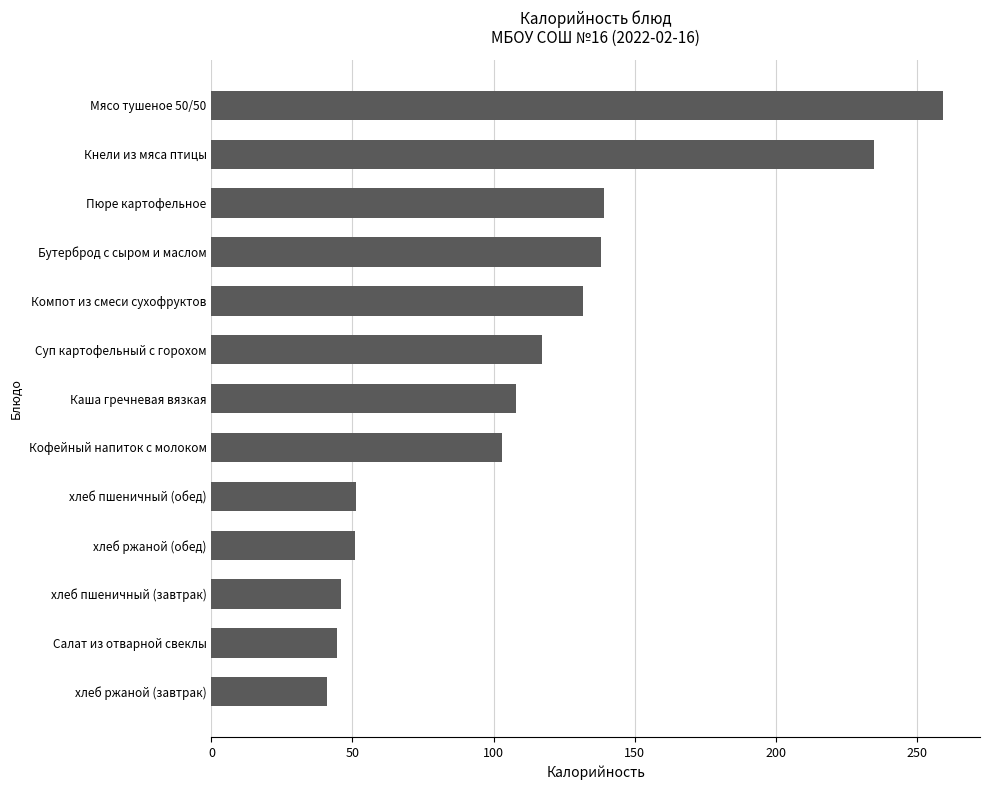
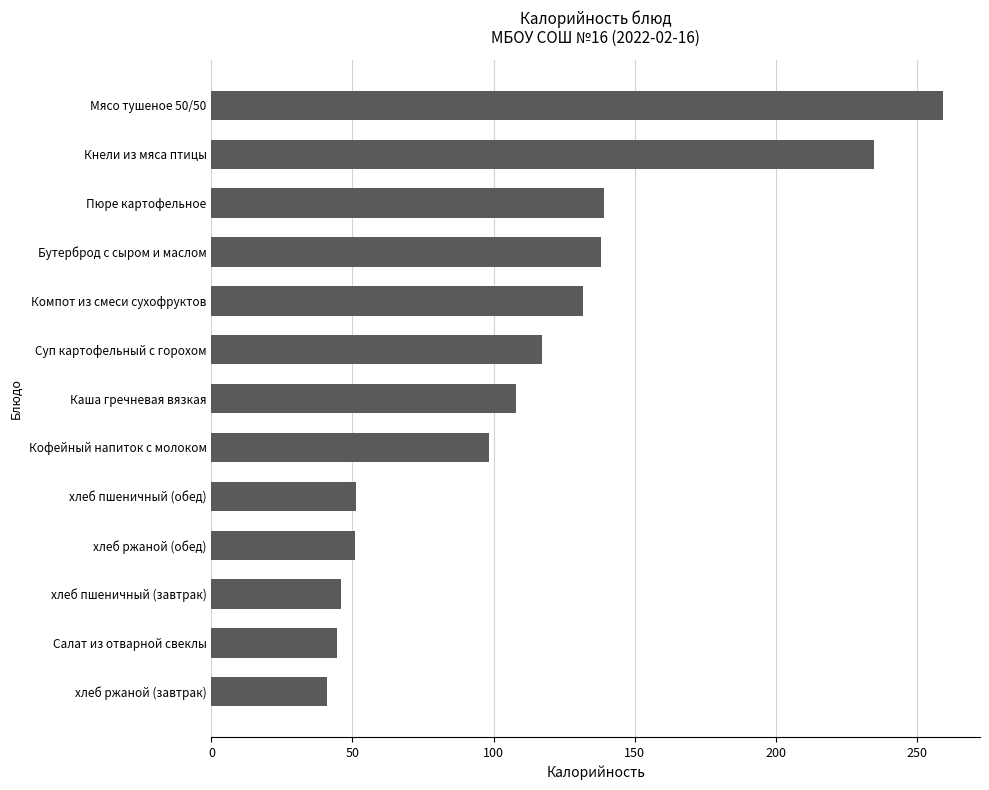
  {
    "Мясо тушеное 50/50": 259,
    "Кнели из мяса птицы": 235,
    "Пюре картофельное": 139,
    "Бутерброд с сыром и маслом": 138,
    "Компот из смеси сухофруктов": 132,
    "Суп картофельный с горохом": 117,
    "Каша гречневая вязкая": 108,
-   "Кофейный напиток с молоком": 103,
+   "Кофейный напиток с молоком": 99,
    "хлеб пшеничный (обед)": 51,
    "хлеб ржаной (обед)": 51,
    "хлеб пшеничный (завтрак)": 46,
    "Салат из отварной свеклы": 45,
    "хлеб ржаной (завтрак)": 41
  }
